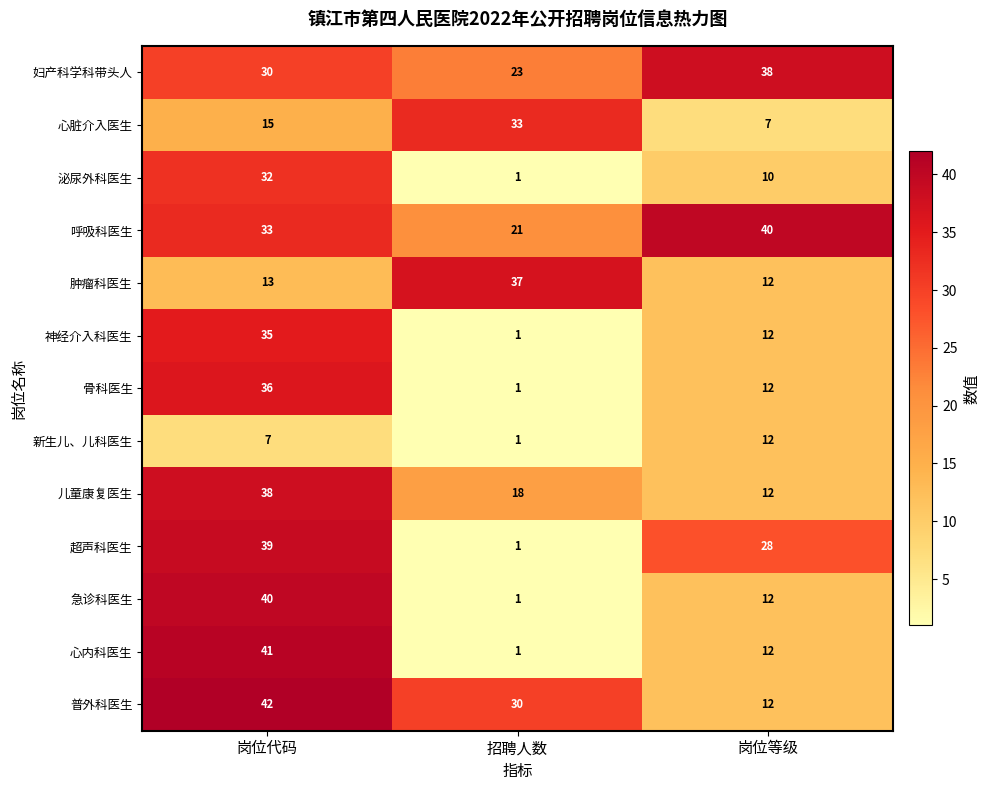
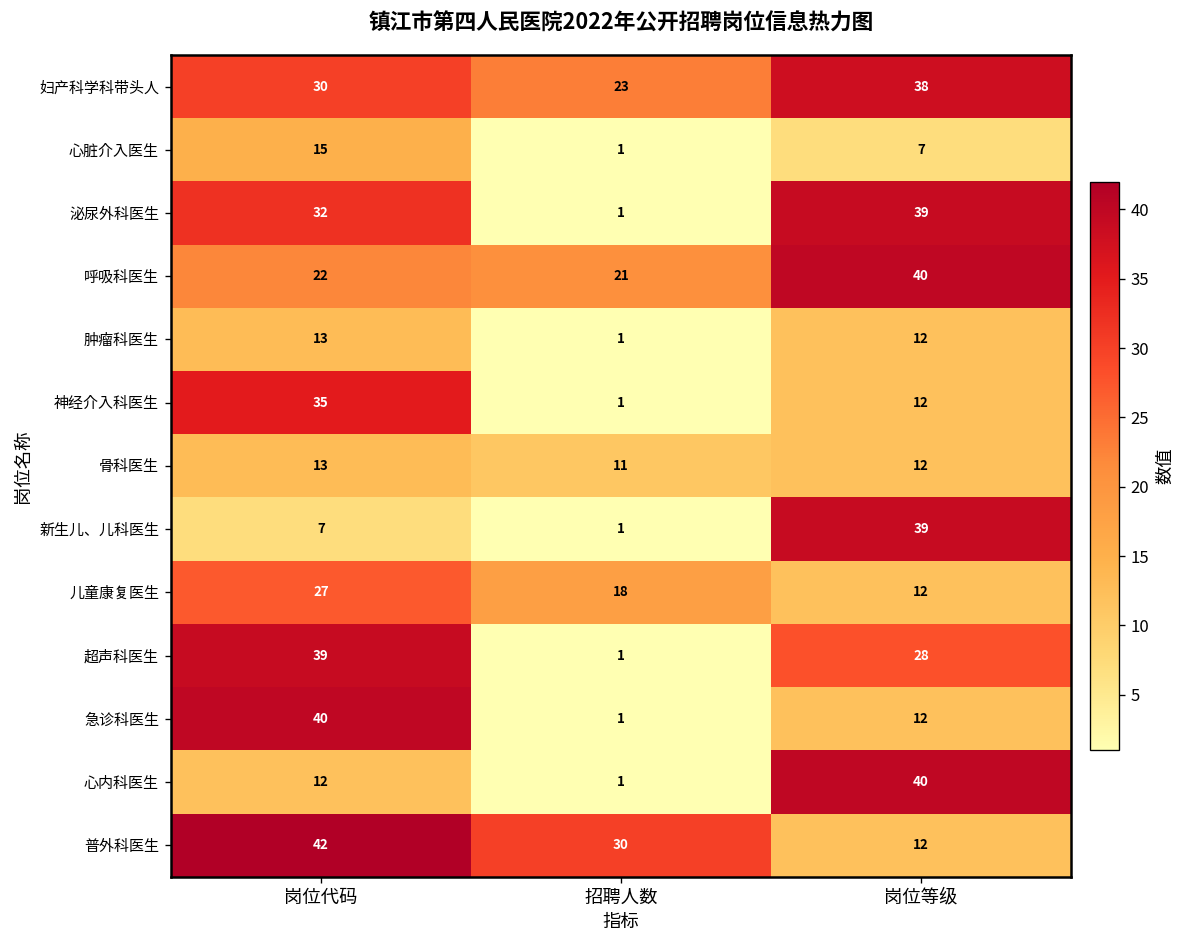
  {
    "妇产科学科带头人": {
      "岗位代码": 30,
      "招聘人数": 23,
      "岗位等级": 38
    },
    "心脏介入医生": {
      "岗位代码": 15,
-     "招聘人数": 33,
+     "招聘人数": 1,
      "岗位等级": 7
    },
    "泌尿外科医生": {
      "岗位代码": 32,
      "招聘人数": 1,
-     "岗位等级": 10
+     "岗位等级": 39
    },
    "呼吸科医生": {
-     "岗位代码": 33,
+     "岗位代码": 22,
      "招聘人数": 21,
      "岗位等级": 40
    },
    "肿瘤科医生": {
      "岗位代码": 13,
-     "招聘人数": 37,
+     "招聘人数": 1,
      "岗位等级": 12
    },
    "神经介入科医生": {
      "岗位代码": 35,
      "招聘人数": 1,
      "岗位等级": 12
    },
    "骨科医生": {
-     "岗位代码": 36,
-     "招聘人数": 1,
+     "岗位代码": 13,
+     "招聘人数": 11,
      "岗位等级": 12
    },
    "新生儿、儿科医生": {
      "岗位代码": 7,
      "招聘人数": 1,
-     "岗位等级": 12
+     "岗位等级": 39
    },
    "儿童康复医生": {
-     "岗位代码": 38,
+     "岗位代码": 27,
      "招聘人数": 18,
      "岗位等级": 12
    },
    "超声科医生": {
      "岗位代码": 39,
      "招聘人数": 1,
      "岗位等级": 28
    },
    "急诊科医生": {
      "岗位代码": 40,
      "招聘人数": 1,
      "岗位等级": 12
    },
    "心内科医生": {
-     "岗位代码": 41,
+     "岗位代码": 12,
      "招聘人数": 1,
-     "岗位等级": 12
+     "岗位等级": 40
    },
    "普外科医生": {
      "岗位代码": 42,
      "招聘人数": 30,
      "岗位等级": 12
    }
  }
